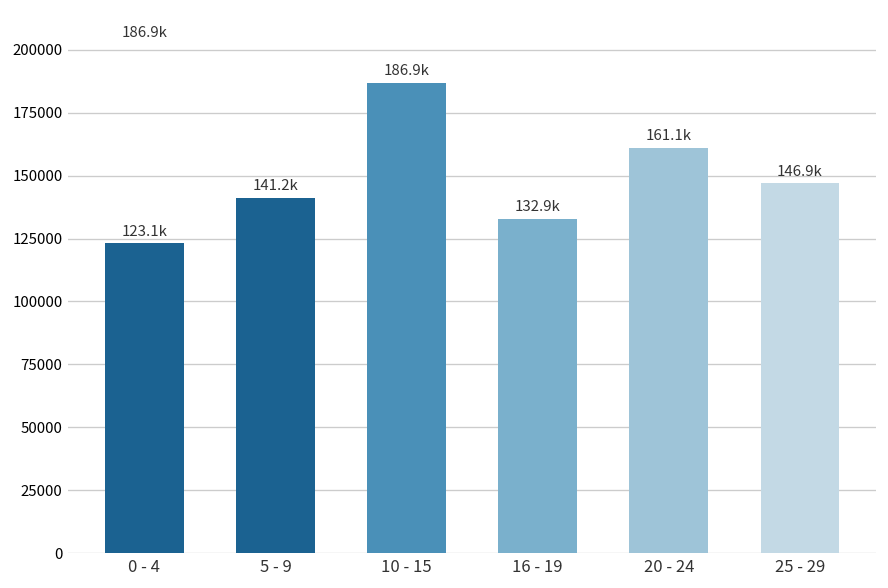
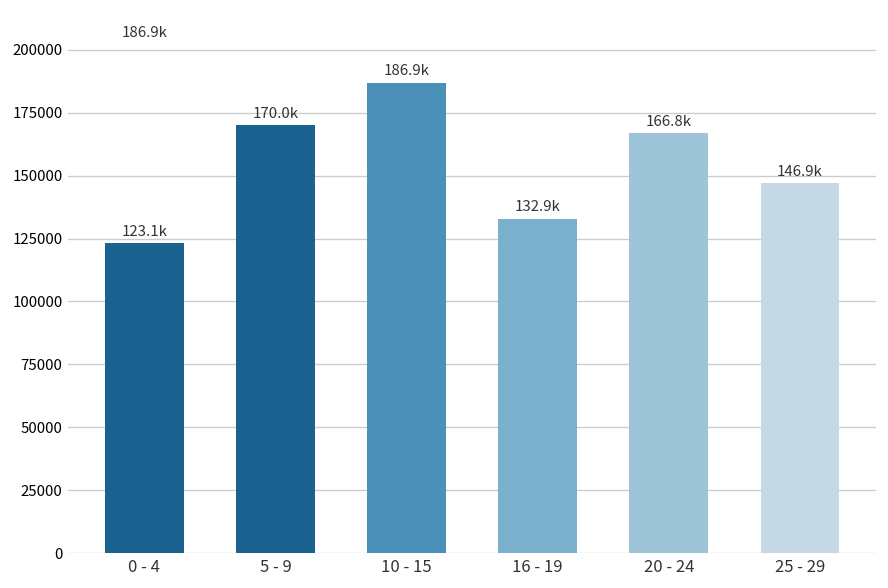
  {
    "0 - 4": "123.1k",
-   "5 - 9": "141.2k",
+   "5 - 9": "170.0k",
    "10 - 15": "186.9k",
    "16 - 19": "132.9k",
-   "20 - 24": "161.1k",
+   "20 - 24": "166.8k",
    "25 - 29": "146.9k"
  }
